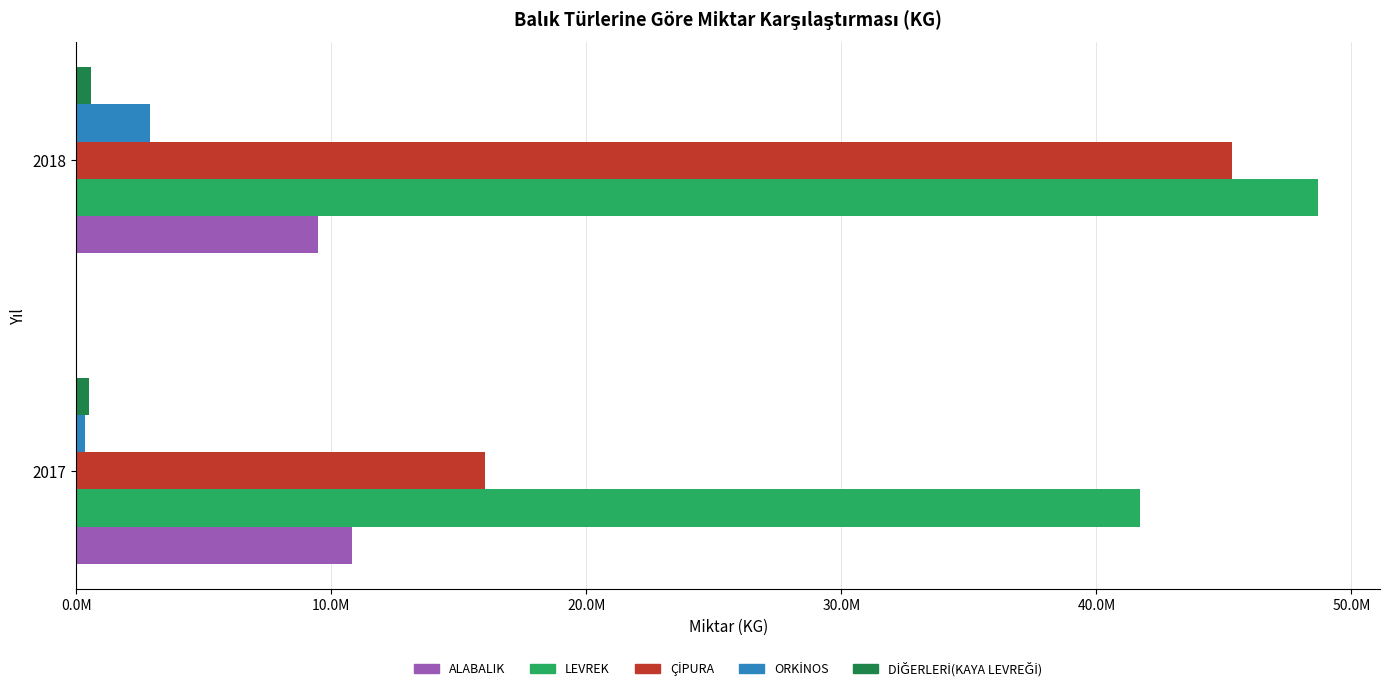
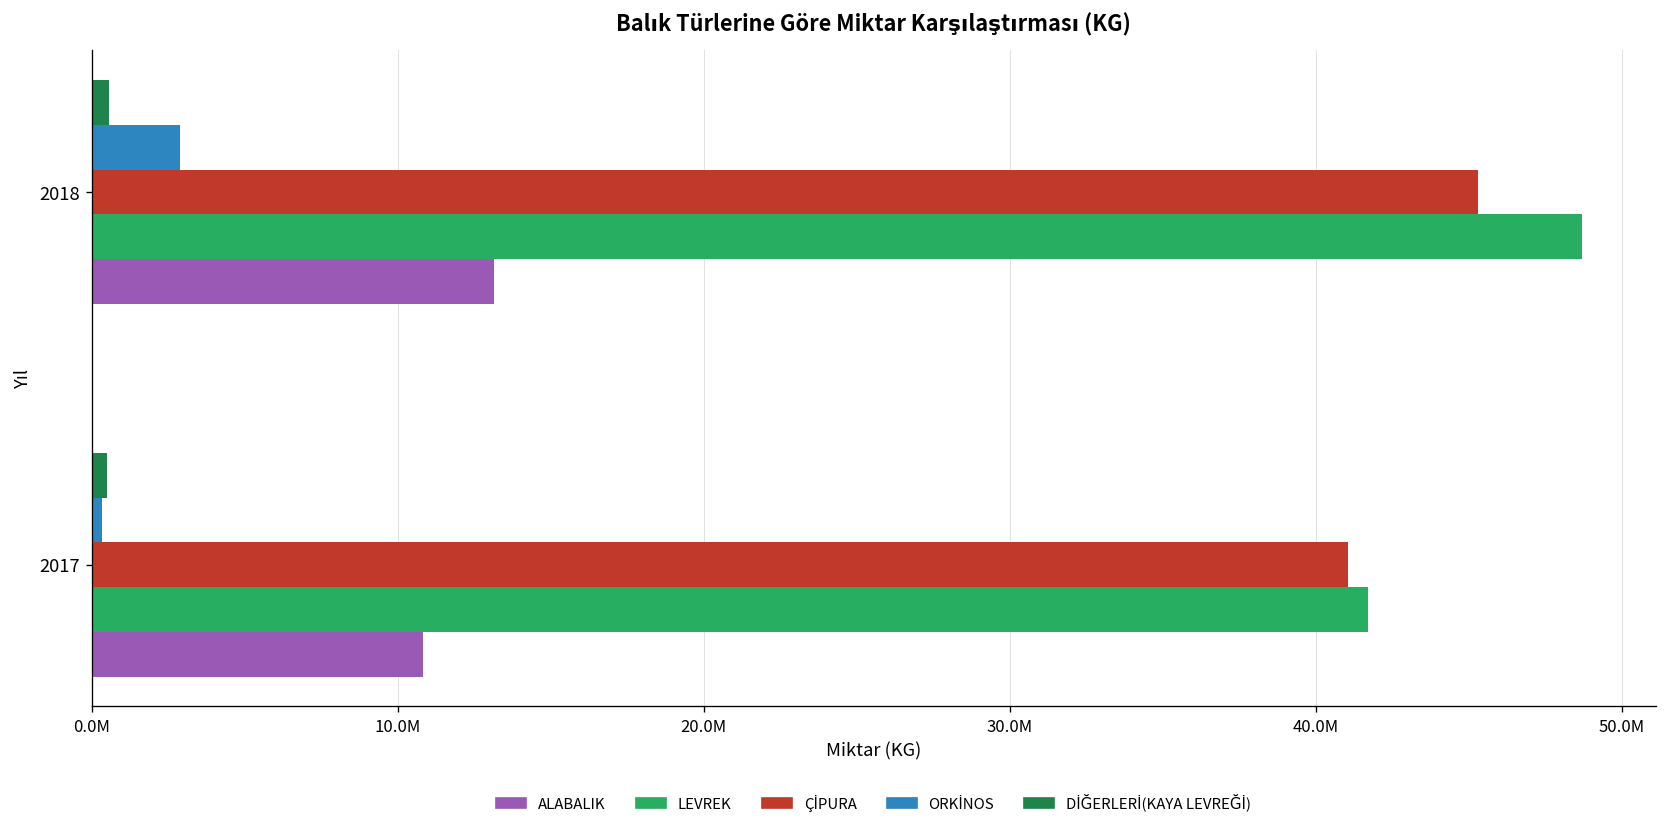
  {
    "ALABALIK": {
-     "2018": 9500000,
+     "2018": 13100000,
      "2017": 10800000
    },
    "ÇİPURA": {
      "2018": 45300000,
-     "2017": 16000000
+     "2017": 41100000
    },
    "ORKİNOS": {
      "2018": 2900000,
      "2017": 300000
    }
  }
